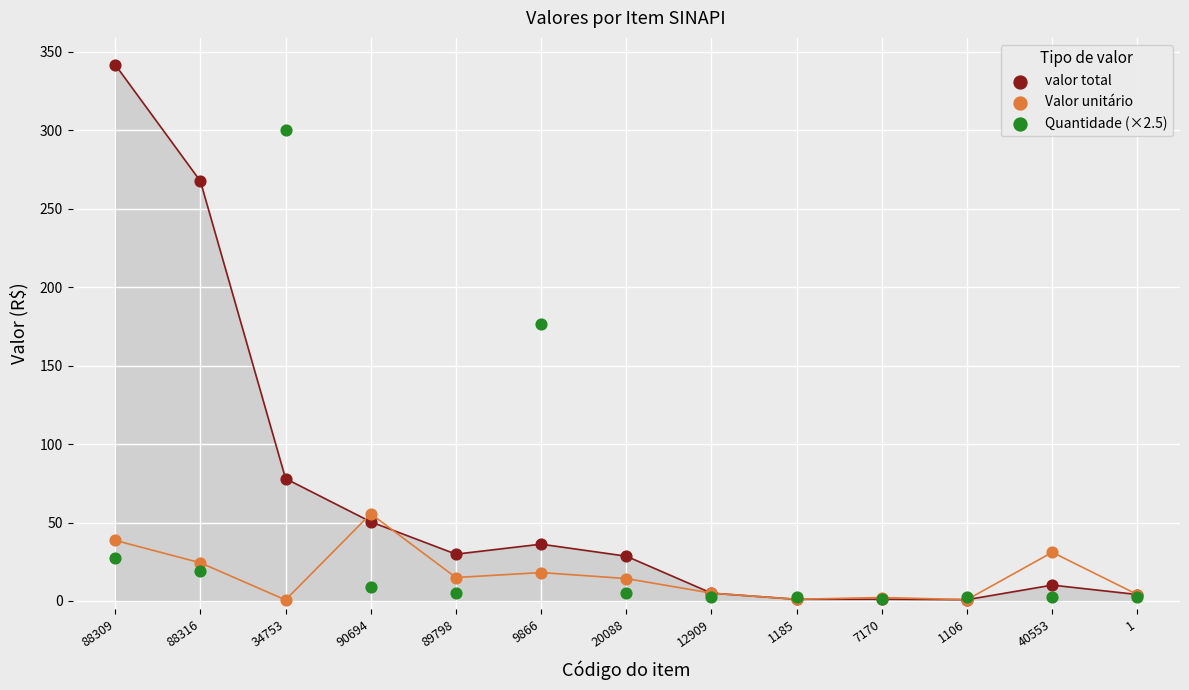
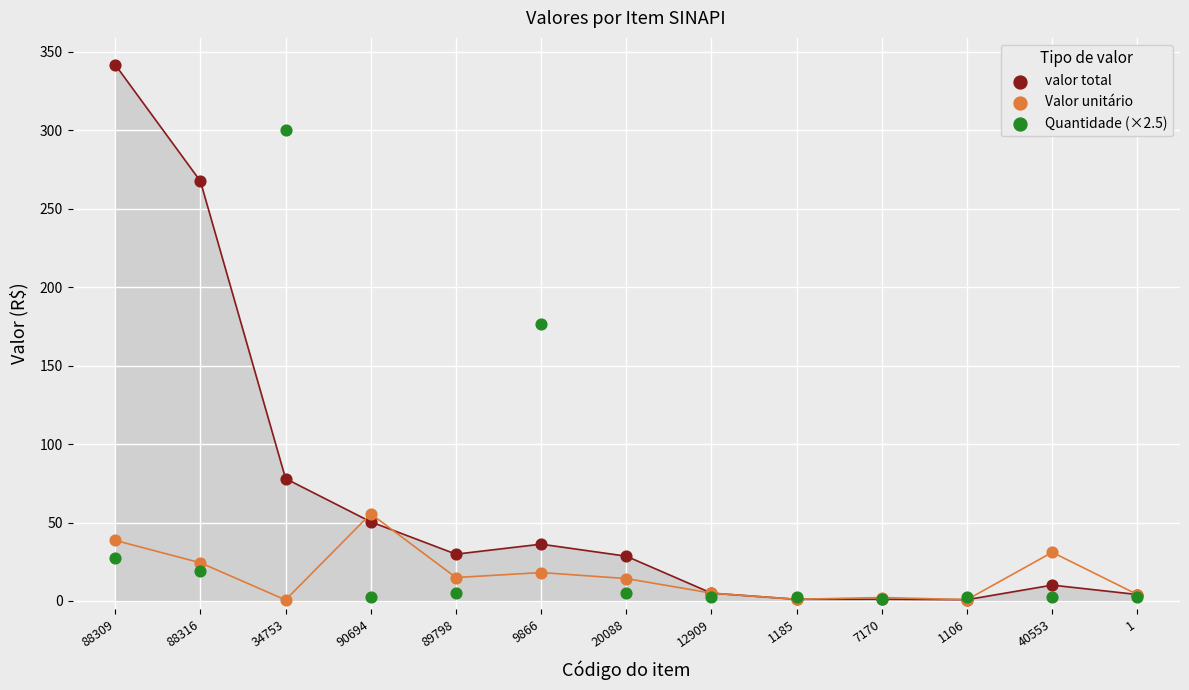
  {
    "valor total": {
      "88309": 342,
      "88316": 268,
      "34753": 78,
      "90694": 50,
      "89798": 30,
      "9866": 36,
      "20088": 29,
      "40553": 10
    },
    "Valor unitário": {
      "88309": 39,
      "88316": 24,
      "34753": 1,
      "90694": 56,
      "89798": 15,
      "9866": 18,
      "20088": 14,
      "40553": 31
    },
    "Quantidade (×2.5)": {
-     "90694": 9
+     "90694": 3
    }
  }
